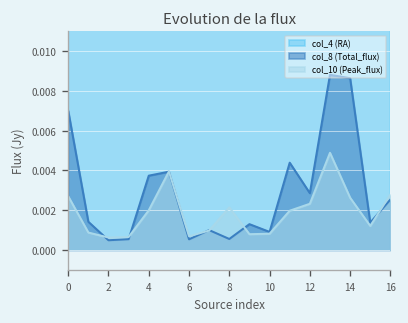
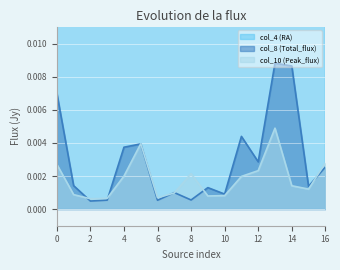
  {
    "col_8 (Total_flux)": {
      "0": 0.0070,
      "4": 0.0037,
      "6": 0.0005,
      "8": 0.0006,
      "12": 0.0029,
      "16": 0.0025
    },
    "col_10 (Peak_flux)": {
      "0": 0.0027,
      "4": 0.0020,
      "6": 0.0007,
      "8": 0.0021,
      "12": 0.0023,
-     "14": 0.0026,
+     "14": 0.0014,
      "16": 0.0028
    }
  }
